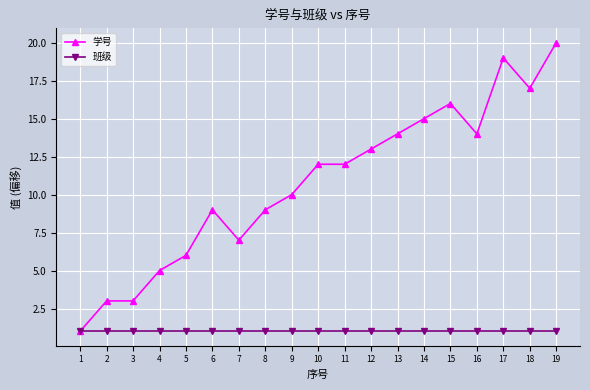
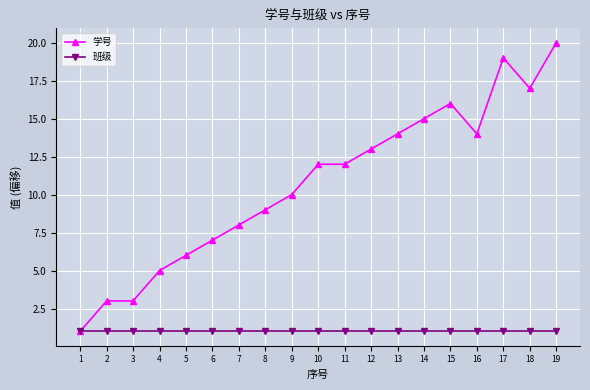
  {
    "学号": {
      "2": 3.0,
      "3": 3.0,
      "4": 5.0,
      "5": 6.0,
-     "6": 9.0,
-     "7": 7.0,
+     "6": 7.0,
+     "7": 8.0,
      "8": 9.0,
      "9": 10.0,
      "10": 12.0,
      "11": 12.0,
      "12": 13.0,
      "13": 14.0,
      "14": 15.0,
      "15": 16.0,
      "16": 14.0,
      "17": 19.0,
      "18": 17.0,
      "19": 20.0
    },
    "班级": {
      "2": 1.0,
      "3": 1.0,
      "4": 1.0,
      "5": 1.0,
      "6": 1.0,
      "7": 1.0,
      "8": 1.0,
      "9": 1.0,
      "10": 1.0,
      "11": 1.0,
      "12": 1.0,
      "13": 1.0,
      "14": 1.0,
      "15": 1.0,
      "16": 1.0,
      "17": 1.0,
      "18": 1.0,
      "19": 1.0
    }
  }
